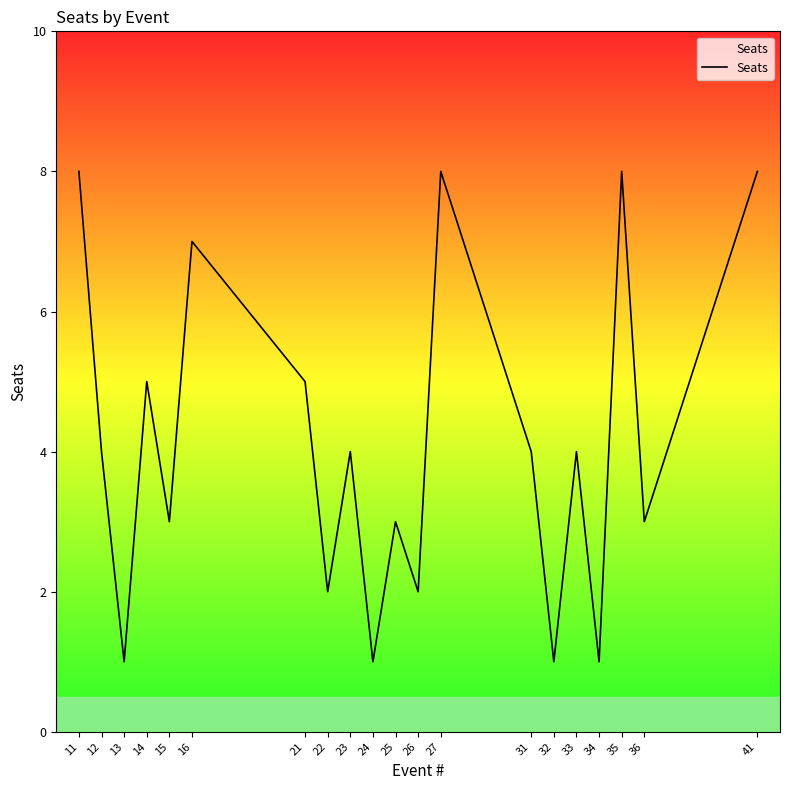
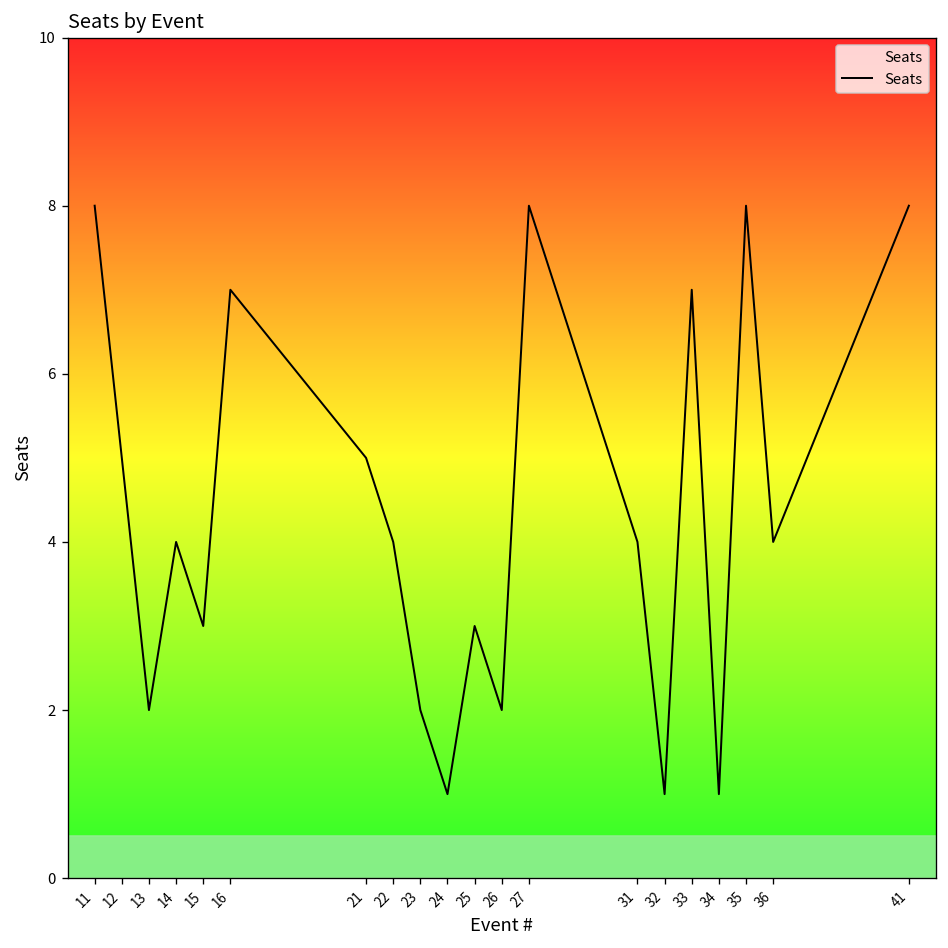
  {
    "11": 8,
-   "12": 4,
-   "13": 1,
-   "14": 5,
+   "12": 5,
+   "13": 2,
+   "14": 4,
    "15": 3,
    "16": 7,
    "21": 5,
-   "22": 2,
-   "23": 4,
+   "22": 4,
+   "23": 2,
    "24": 1,
    "25": 3,
    "26": 2,
    "27": 8,
    "31": 4,
    "32": 1,
-   "33": 4,
+   "33": 7,
    "34": 1,
    "35": 8,
-   "36": 3,
+   "36": 4,
    "41": 8
  }
